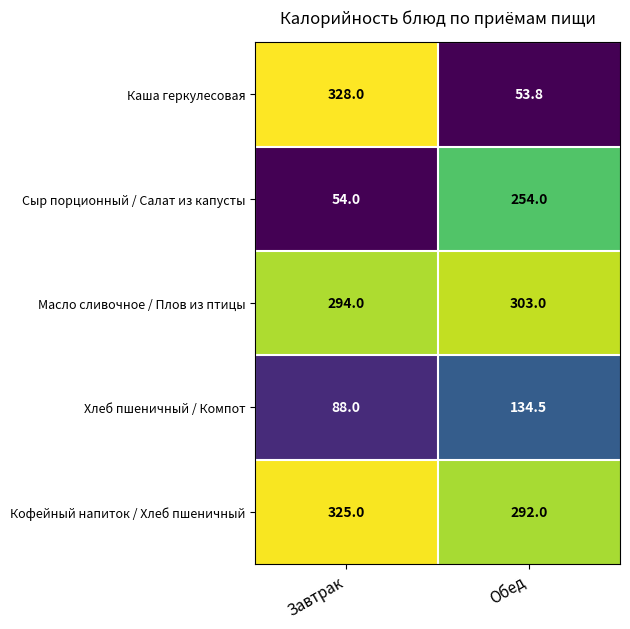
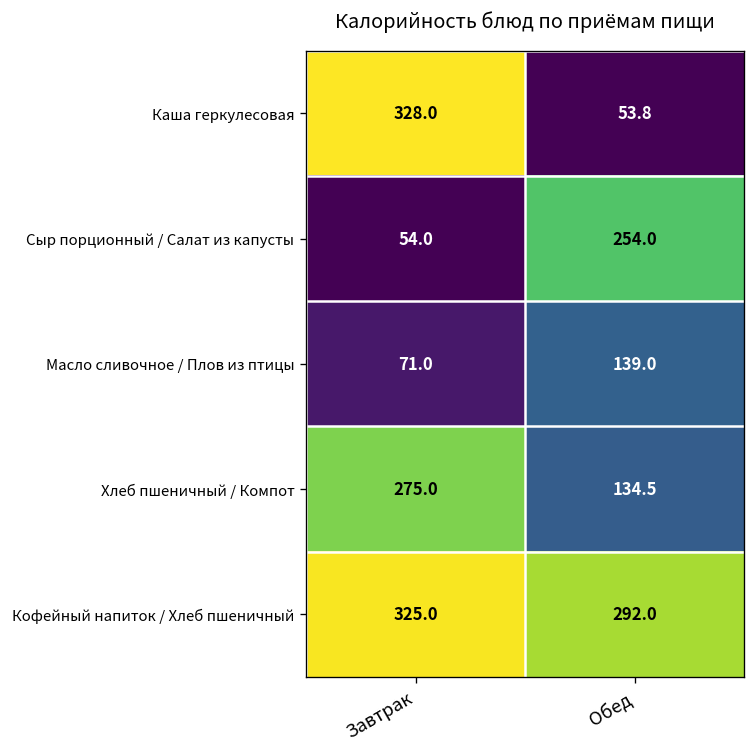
  {
    "Каша геркулесовая": {
      "Завтрак": 328.0,
      "Обед": 53.8
    },
    "Сыр порционный / Салат из капусты": {
      "Завтрак": 54.0,
      "Обед": 254.0
    },
    "Масло сливочное / Плов из птицы": {
-     "Завтрак": 294.0,
-     "Обед": 303.0
+     "Завтрак": 71.0,
+     "Обед": 139.0
    },
    "Хлеб пшеничный / Компот": {
-     "Завтрак": 88.0,
+     "Завтрак": 275.0,
      "Обед": 134.5
    },
    "Кофейный напиток / Хлеб пшеничный": {
      "Завтрак": 325.0,
      "Обед": 292.0
    }
  }
